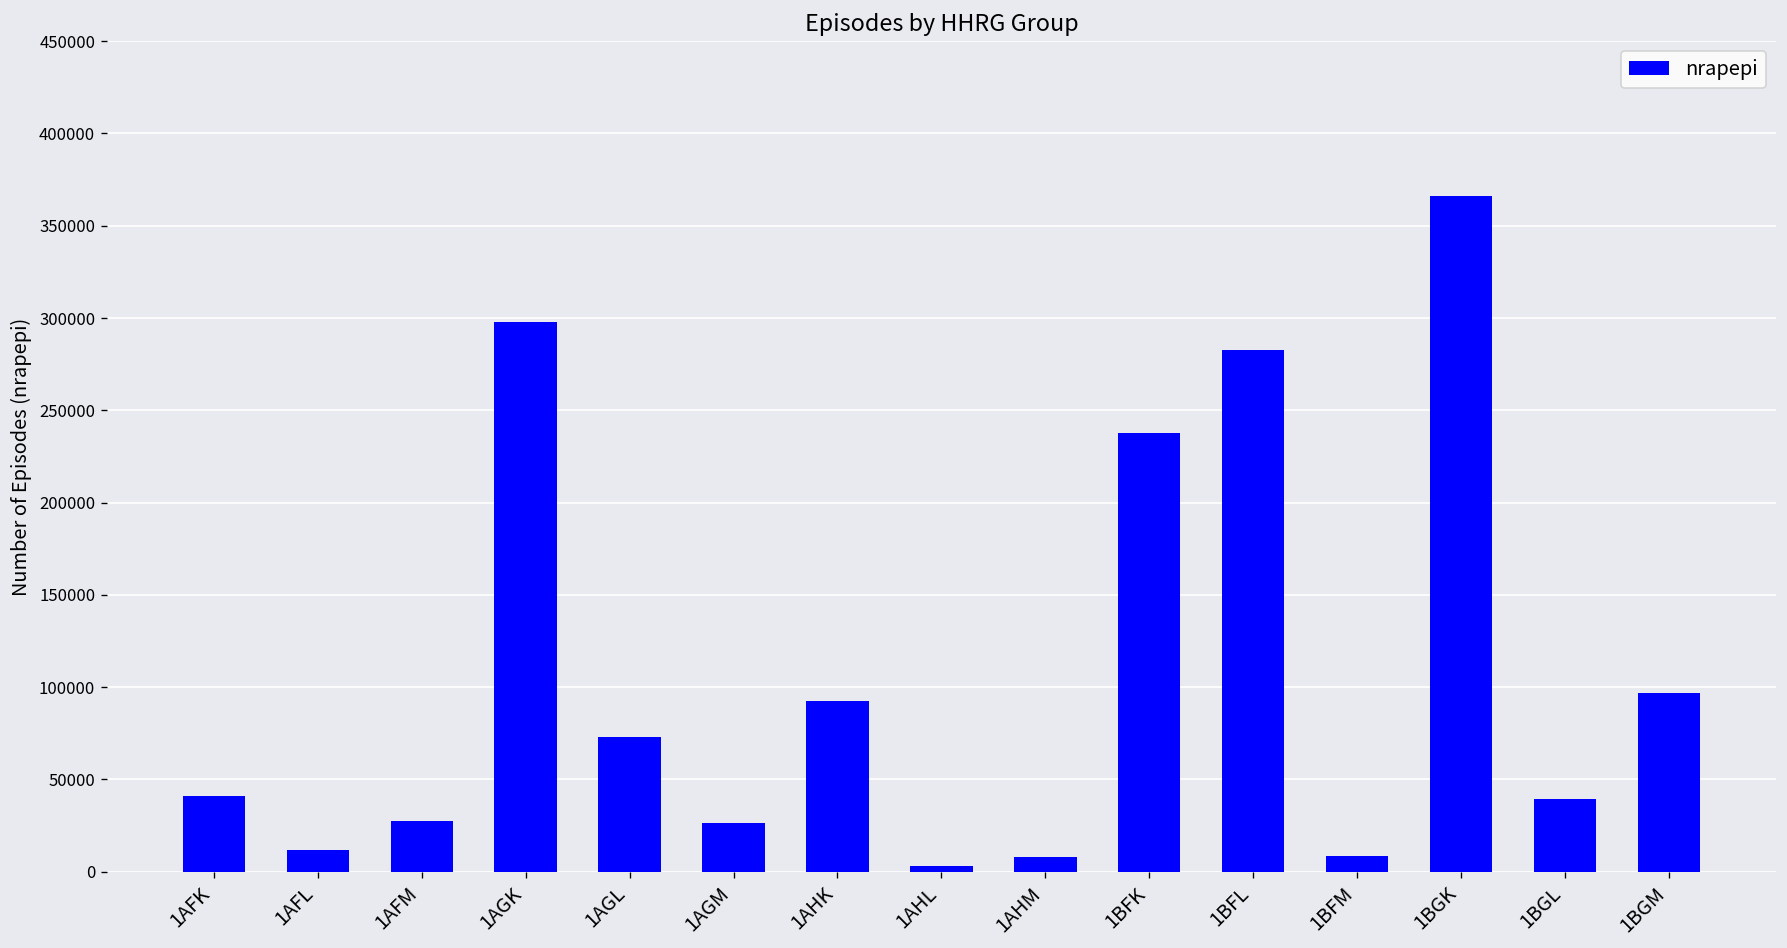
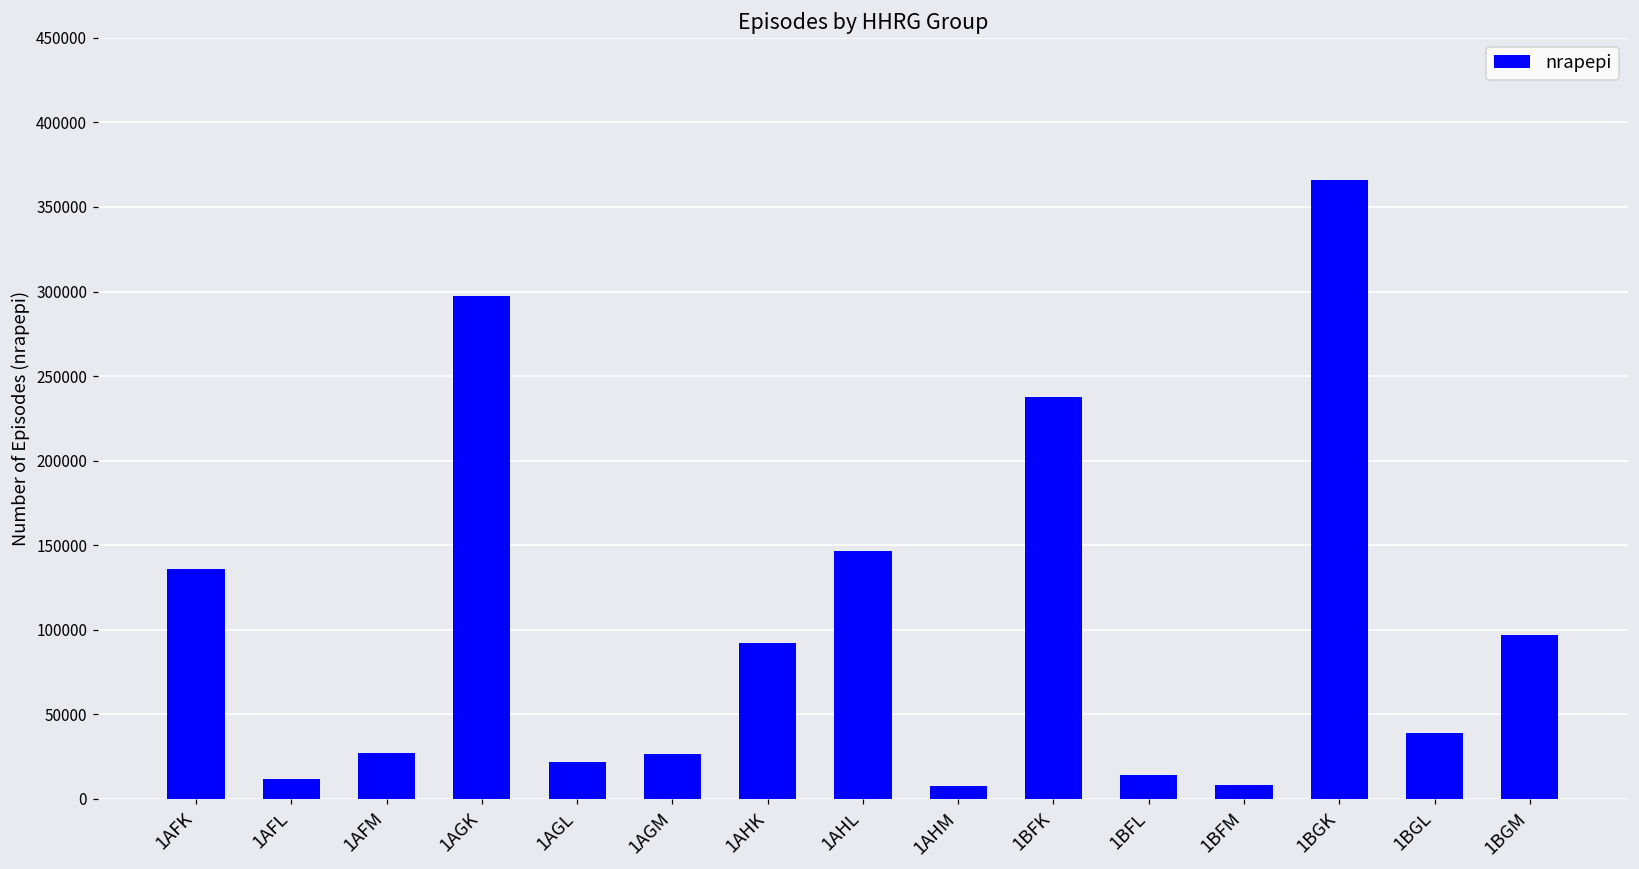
  {
-   "1AFK": 41000,
+   "1AFK": 136000,
    "1AFL": 12000,
    "1AFM": 27000,
    "1AGK": 298000,
-   "1AGL": 73000,
+   "1AGL": 22000,
    "1AGM": 26000,
    "1AHK": 92000,
-   "1AHL": 3000,
+   "1AHL": 146000,
    "1AHM": 8000,
    "1BFK": 238000,
-   "1BFL": 282000,
+   "1BFL": 14000,
    "1BFM": 8000,
    "1BGK": 366000,
    "1BGL": 39000,
    "1BGM": 97000
  }
